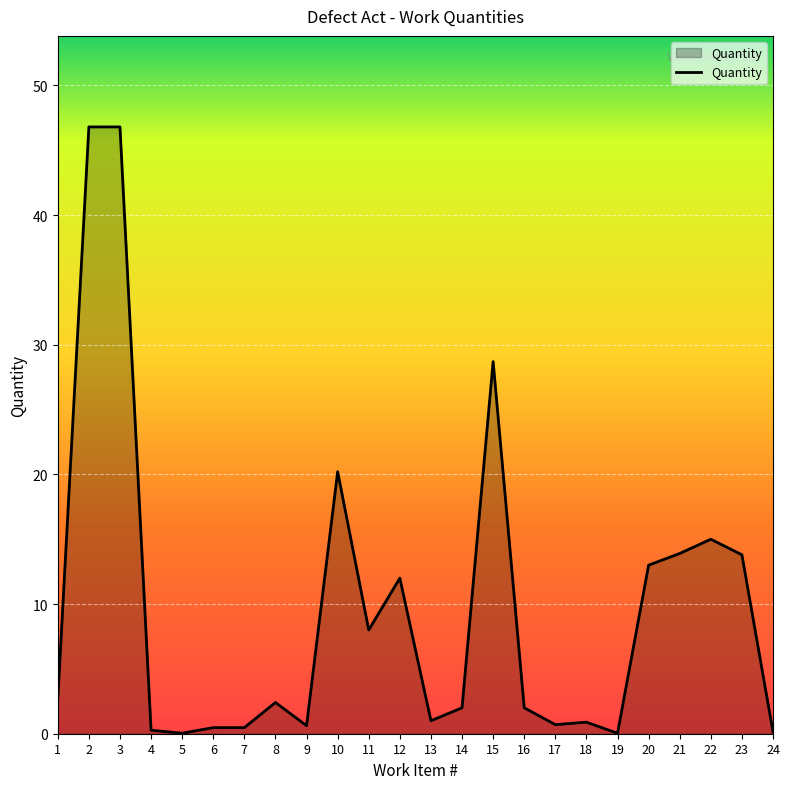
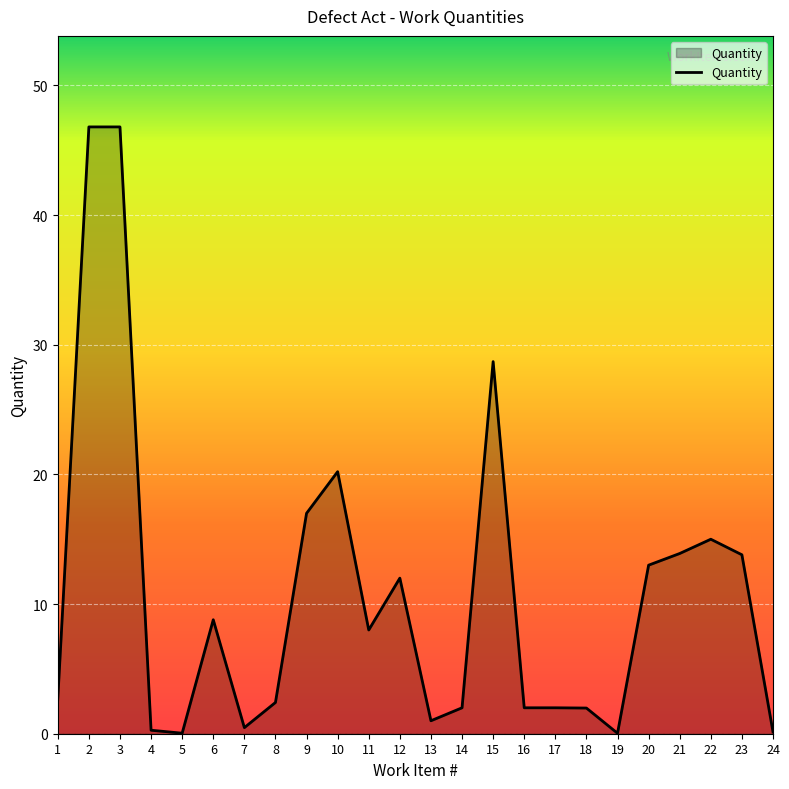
  {
    "1": 2.7,
    "2": 46.8,
    "3": 46.8,
    "4": 0.3,
    "5": 0.0,
-   "6": 0.5,
+   "6": 8.8,
    "7": 0.5,
    "8": 2.4,
-   "9": 0.6,
+   "9": 17.0,
    "10": 20.2,
    "11": 8.0,
    "12": 12.0,
    "13": 1.0,
    "14": 2.0,
    "15": 28.7,
    "16": 2.0,
-   "17": 0.7,
-   "18": 0.9,
+   "17": 2.0,
+   "18": 2.0,
    "19": 0.0,
    "20": 13.0,
    "21": 13.9,
    "22": 15.0,
    "23": 13.8,
    "24": 0.1
  }
